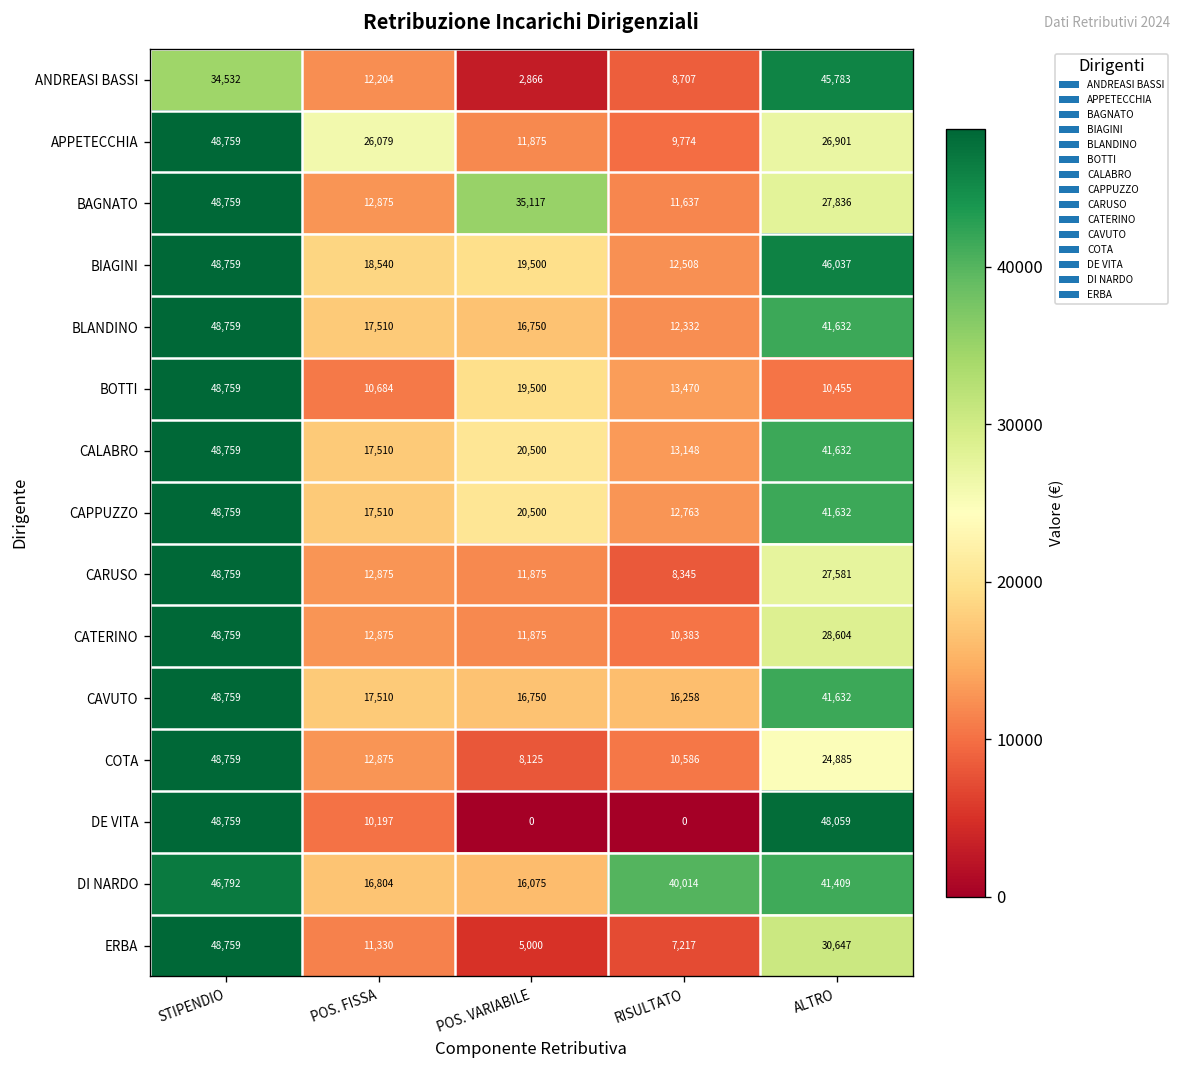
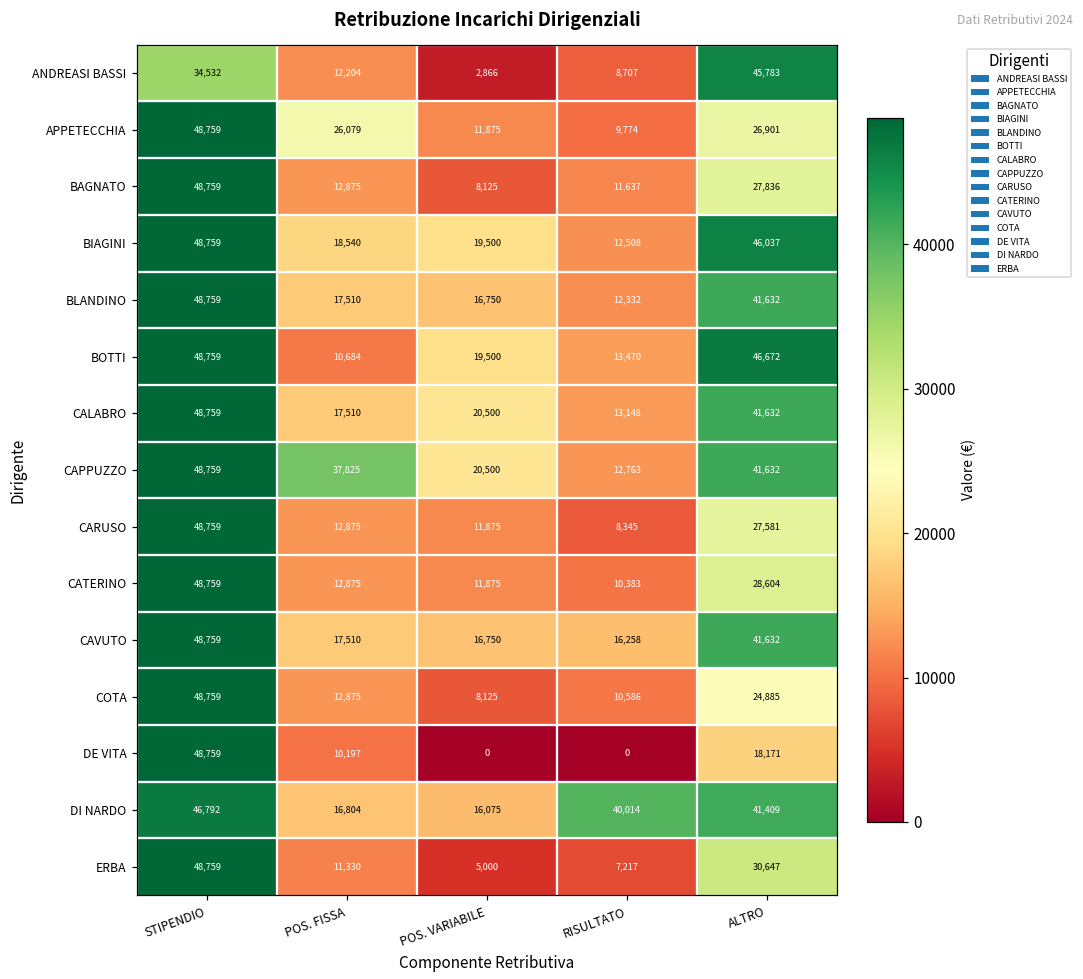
  {
    "ANDREASI BASSI": {
      "STIPENDIO": "34,532",
      "POS. FISSA": "12,204",
      "POS. VARIABILE": "2,866",
      "RISULTATO": "8,707",
      "ALTRO": "45,783"
    },
    "APPETECCHIA": {
      "STIPENDIO": "48,759",
      "POS. FISSA": "26,079",
      "POS. VARIABILE": "11,875",
      "RISULTATO": "9,774",
      "ALTRO": "26,901"
    },
    "BAGNATO": {
      "STIPENDIO": "48,759",
      "POS. FISSA": "12,875",
-     "POS. VARIABILE": "35,117",
+     "POS. VARIABILE": "8,125",
      "RISULTATO": "11,637",
      "ALTRO": "27,836"
    },
    "BIAGINI": {
      "STIPENDIO": "48,759",
      "POS. FISSA": "18,540",
      "POS. VARIABILE": "19,500",
      "RISULTATO": "12,508",
      "ALTRO": "46,037"
    },
    "BLANDINO": {
      "STIPENDIO": "48,759",
      "POS. FISSA": "17,510",
      "POS. VARIABILE": "16,750",
      "RISULTATO": "12,332",
      "ALTRO": "41,632"
    },
    "BOTTI": {
      "STIPENDIO": "48,759",
      "POS. FISSA": "10,684",
      "POS. VARIABILE": "19,500",
      "RISULTATO": "13,470",
-     "ALTRO": "10,455"
+     "ALTRO": "46,672"
    },
    "CALABRO": {
      "STIPENDIO": "48,759",
      "POS. FISSA": "17,510",
      "POS. VARIABILE": "20,500",
      "RISULTATO": "13,148",
      "ALTRO": "41,632"
    },
    "CAPPUZZO": {
      "STIPENDIO": "48,759",
-     "POS. FISSA": "17,510",
+     "POS. FISSA": "37,825",
      "POS. VARIABILE": "20,500",
      "RISULTATO": "12,763",
      "ALTRO": "41,632"
    },
    "CARUSO": {
      "STIPENDIO": "48,759",
      "POS. FISSA": "12,875",
      "POS. VARIABILE": "11,875",
      "RISULTATO": "8,345",
      "ALTRO": "27,581"
    },
    "CATERINO": {
      "STIPENDIO": "48,759",
      "POS. FISSA": "12,875",
      "POS. VARIABILE": "11,875",
      "RISULTATO": "10,383",
      "ALTRO": "28,604"
    },
    "CAVUTO": {
      "STIPENDIO": "48,759",
      "POS. FISSA": "17,510",
      "POS. VARIABILE": "16,750",
      "RISULTATO": "16,258",
      "ALTRO": "41,632"
    },
    "COTA": {
      "STIPENDIO": "48,759",
      "POS. FISSA": "12,875",
      "POS. VARIABILE": "8,125",
      "RISULTATO": "10,586",
      "ALTRO": "24,885"
    },
    "DE VITA": {
      "STIPENDIO": "48,759",
      "POS. FISSA": "10,197",
      "POS. VARIABILE": "0",
      "RISULTATO": "0",
-     "ALTRO": "48,059"
+     "ALTRO": "18,171"
    },
    "DI NARDO": {
      "STIPENDIO": "46,792",
      "POS. FISSA": "16,804",
      "POS. VARIABILE": "16,075",
      "RISULTATO": "40,014",
      "ALTRO": "41,409"
    },
    "ERBA": {
      "STIPENDIO": "48,759",
      "POS. FISSA": "11,330",
      "POS. VARIABILE": "5,000",
      "RISULTATO": "7,217",
      "ALTRO": "30,647"
    }
  }
